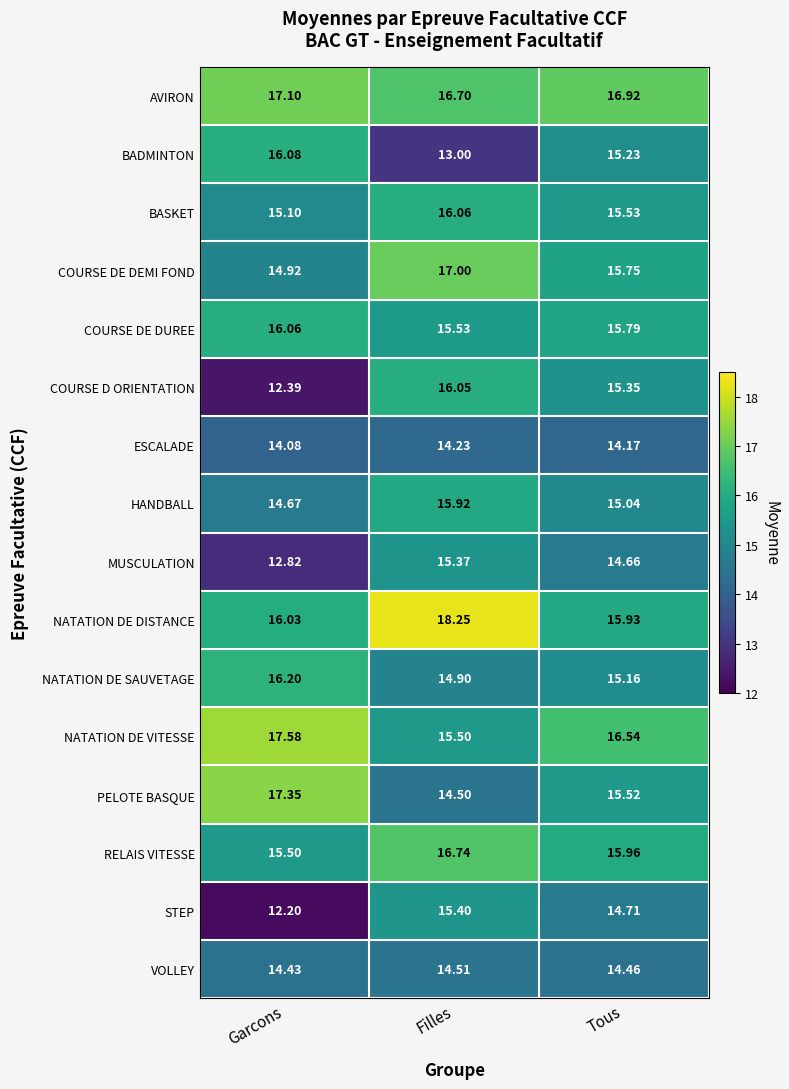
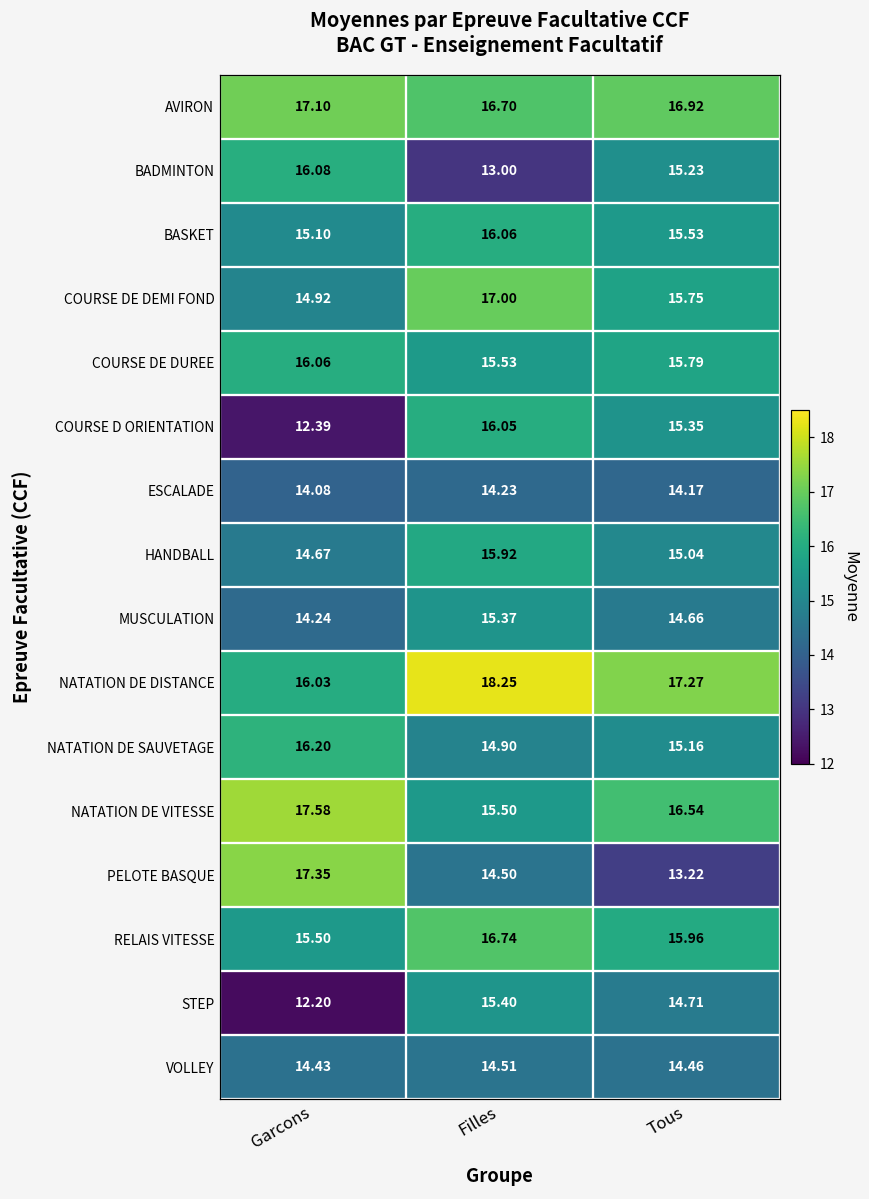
  {
    "AVIRON": {
      "Garcons": 17.10,
      "Filles": 16.70,
      "Tous": 16.92
    },
    "BADMINTON": {
      "Garcons": 16.08,
      "Filles": 13.00,
      "Tous": 15.23
    },
    "BASKET": {
      "Garcons": 15.10,
      "Filles": 16.06,
      "Tous": 15.53
    },
    "COURSE DE DEMI FOND": {
      "Garcons": 14.92,
      "Filles": 17.00,
      "Tous": 15.75
    },
    "COURSE DE DUREE": {
      "Garcons": 16.06,
      "Filles": 15.53,
      "Tous": 15.79
    },
    "COURSE D ORIENTATION": {
      "Garcons": 12.39,
      "Filles": 16.05,
      "Tous": 15.35
    },
    "ESCALADE": {
      "Garcons": 14.08,
      "Filles": 14.23,
      "Tous": 14.17
    },
    "HANDBALL": {
      "Garcons": 14.67,
      "Filles": 15.92,
      "Tous": 15.04
    },
    "MUSCULATION": {
-     "Garcons": 12.82,
+     "Garcons": 14.24,
      "Filles": 15.37,
      "Tous": 14.66
    },
    "NATATION DE DISTANCE": {
      "Garcons": 16.03,
      "Filles": 18.25,
-     "Tous": 15.93
+     "Tous": 17.27
    },
    "NATATION DE SAUVETAGE": {
      "Garcons": 16.20,
      "Filles": 14.90,
      "Tous": 15.16
    },
    "NATATION DE VITESSE": {
      "Garcons": 17.58,
      "Filles": 15.50,
      "Tous": 16.54
    },
    "PELOTE BASQUE": {
      "Garcons": 17.35,
      "Filles": 14.50,
-     "Tous": 15.52
+     "Tous": 13.22
    },
    "RELAIS VITESSE": {
      "Garcons": 15.50,
      "Filles": 16.74,
      "Tous": 15.96
    },
    "STEP": {
      "Garcons": 12.20,
      "Filles": 15.40,
      "Tous": 14.71
    },
    "VOLLEY": {
      "Garcons": 14.43,
      "Filles": 14.51,
      "Tous": 14.46
    }
  }
